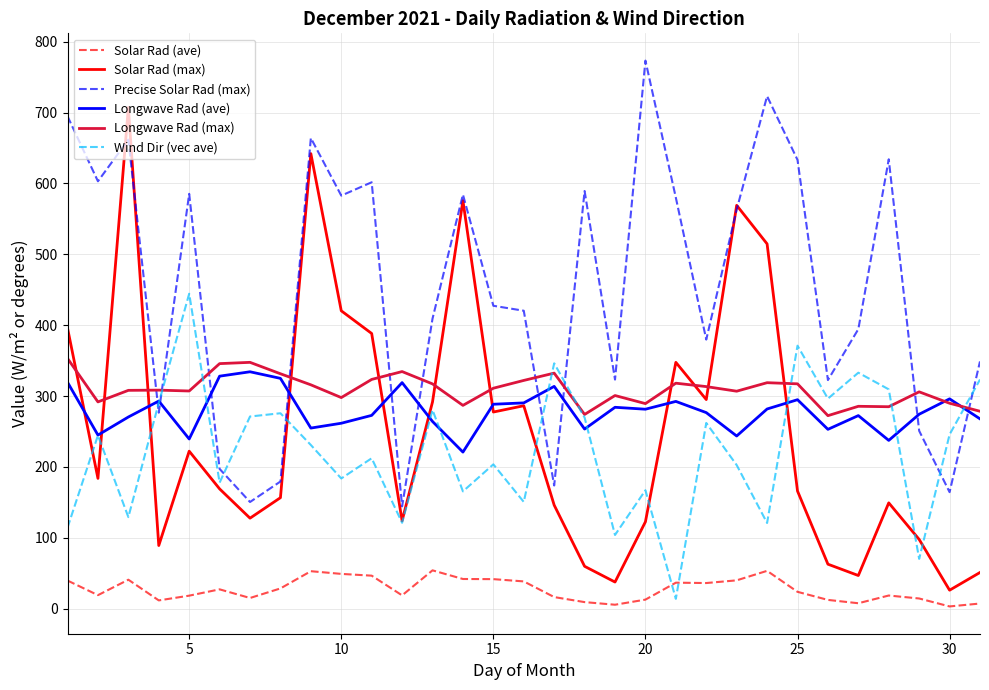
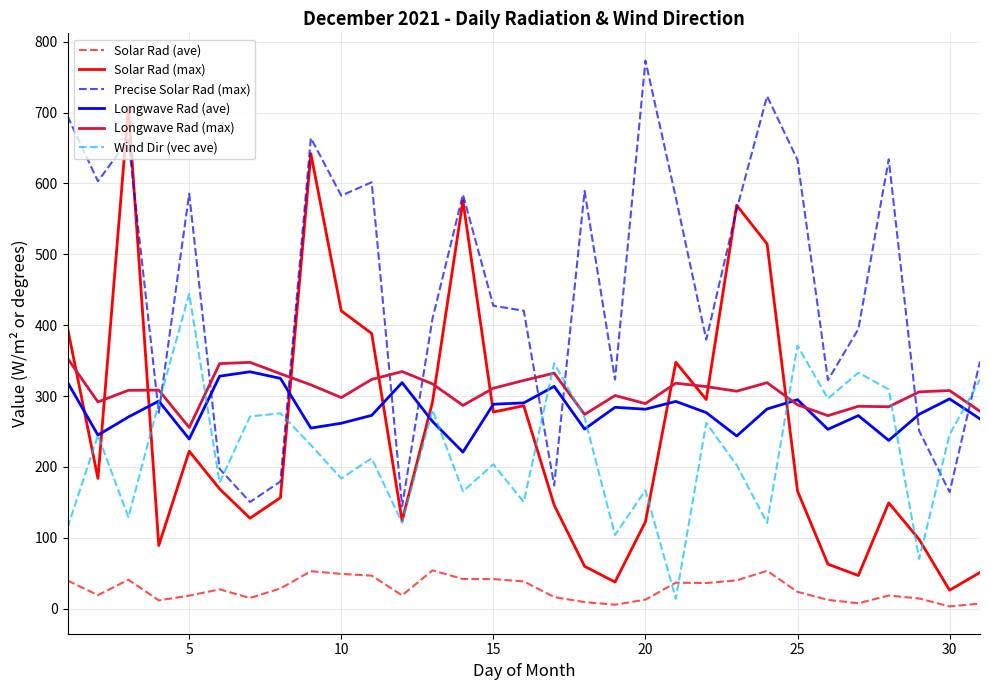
  {
    "Longwave Rad (max)": {
-     "5": 310,
+     "5": 260,
      "10": 300,
      "15": 310,
      "20": 290,
-     "25": 320,
-     "30": 290
+     "25": 290,
+     "30": 310
    },
    "Wind Dir (vec ave)": {
      "5": 440,
      "10": 180,
      "15": 200,
      "20": 170,
      "25": 370,
      "30": 250
    }
  }
